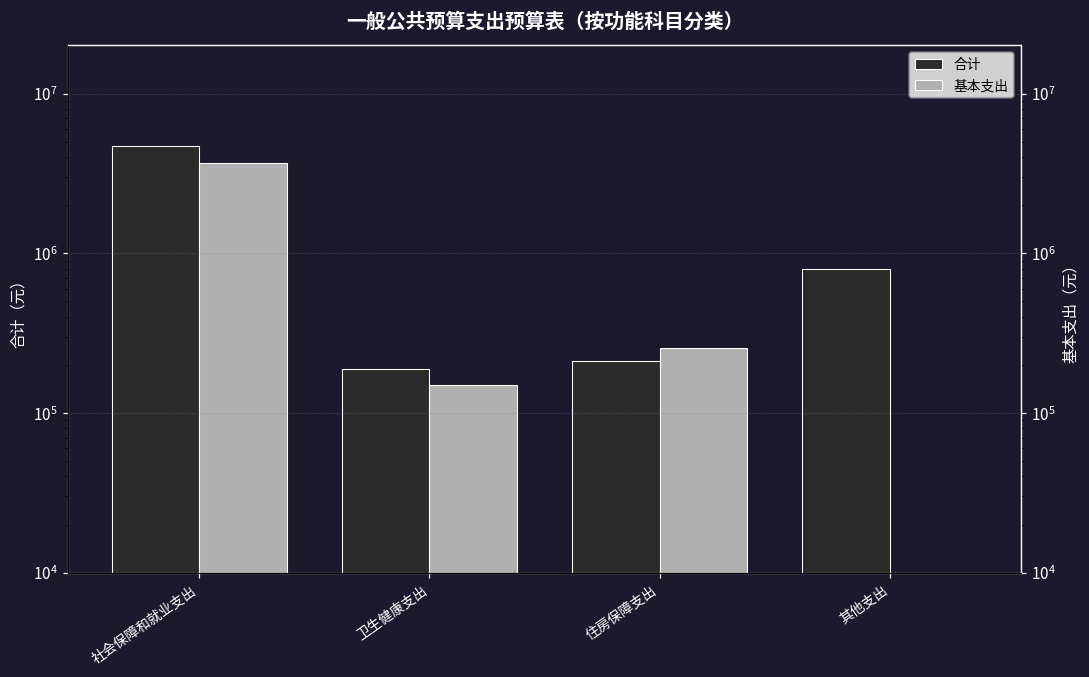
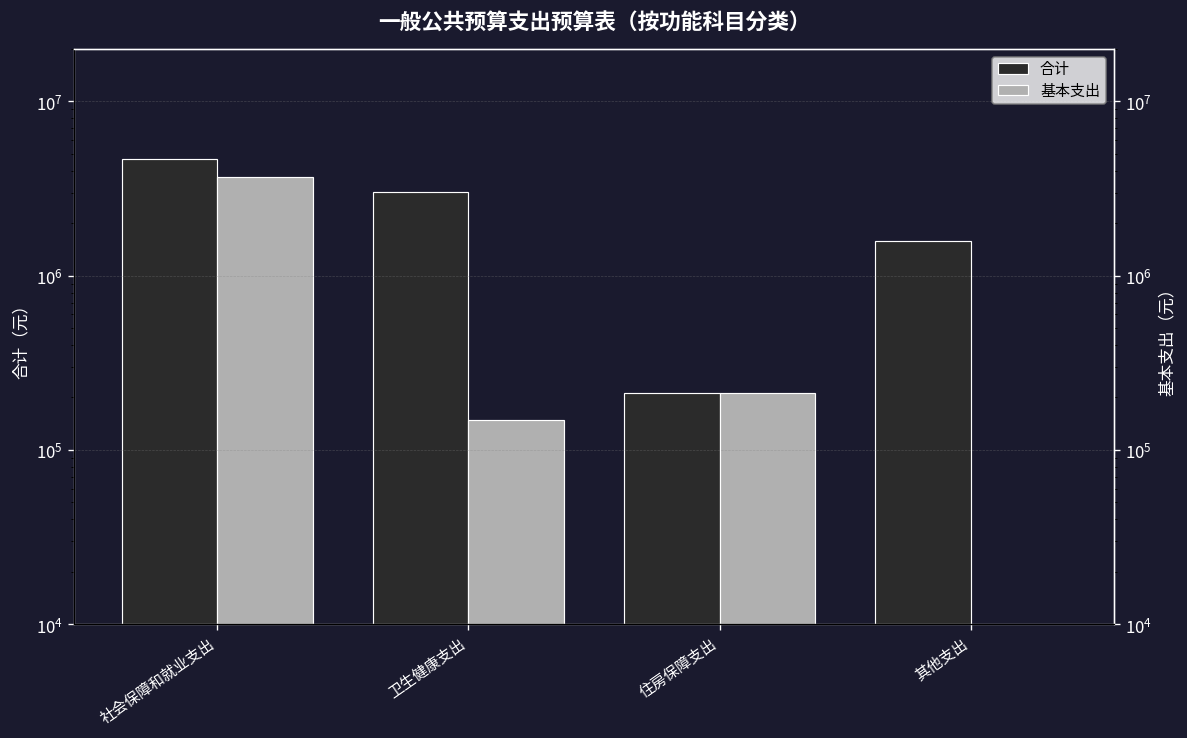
  {
    "合计": {
      "社会保障和就业支出": 4700000,
-     "卫生健康支出": 190000,
+     "卫生健康支出": 3000000,
      "住房保障支出": 210000,
-     "其他支出": 800000
+     "其他支出": 1600000
    },
    "基本支出": {
      "社会保障和就业支出": 3700000,
      "卫生健康支出": 150000,
-     "住房保障支出": 250000
+     "住房保障支出": 210000
    }
  }
